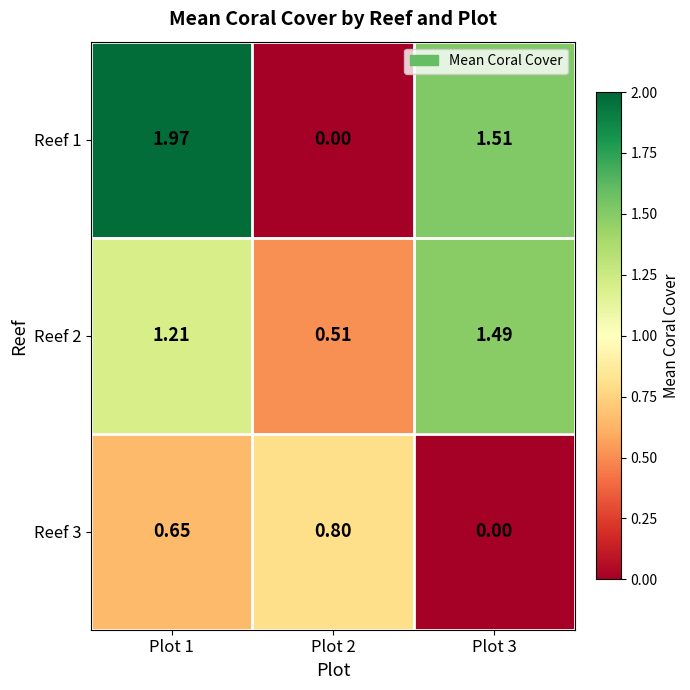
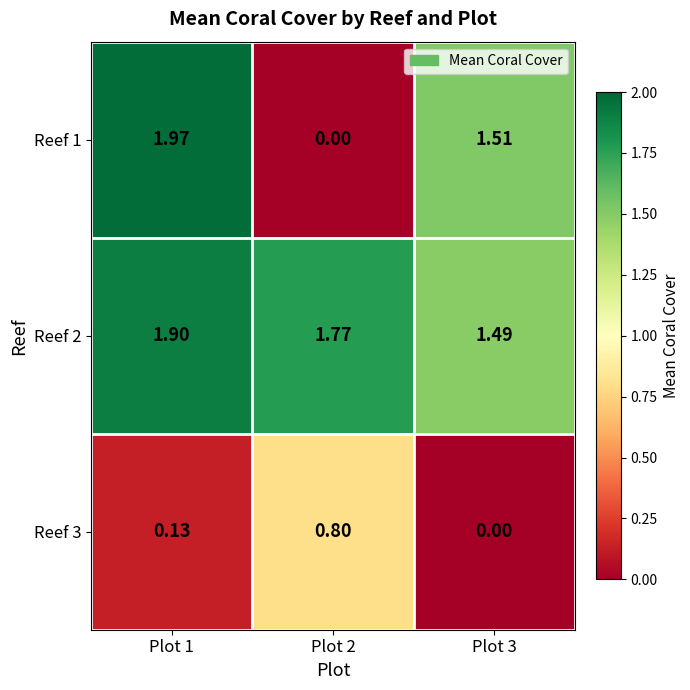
  {
    "Reef 1": {
      "Plot 1": 1.97,
      "Plot 2": 0.00,
      "Plot 3": 1.51
    },
    "Reef 2": {
-     "Plot 1": 1.21,
-     "Plot 2": 0.51,
+     "Plot 1": 1.90,
+     "Plot 2": 1.77,
      "Plot 3": 1.49
    },
    "Reef 3": {
-     "Plot 1": 0.65,
+     "Plot 1": 0.13,
      "Plot 2": 0.80,
      "Plot 3": 0.00
    }
  }
